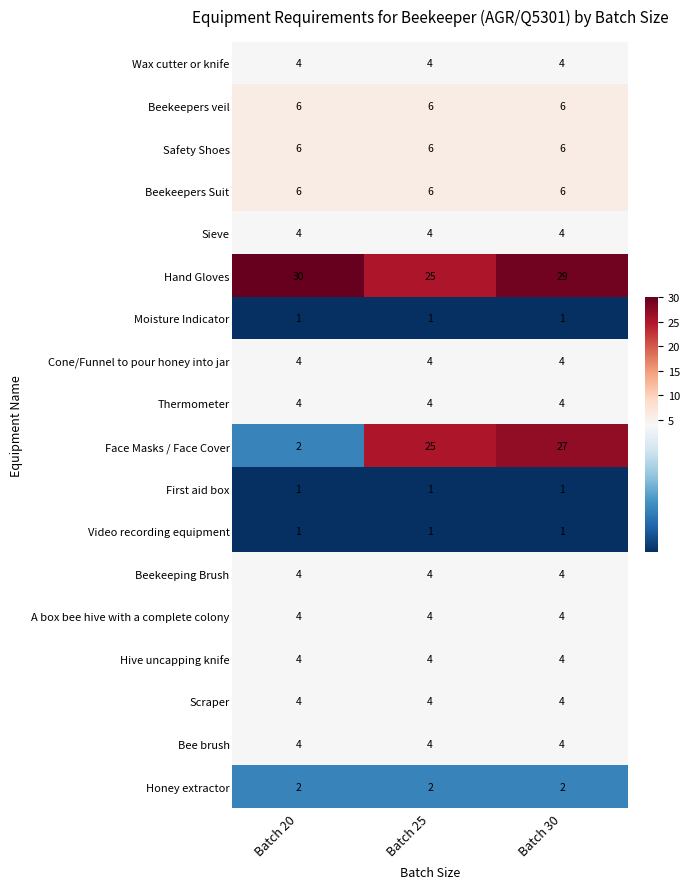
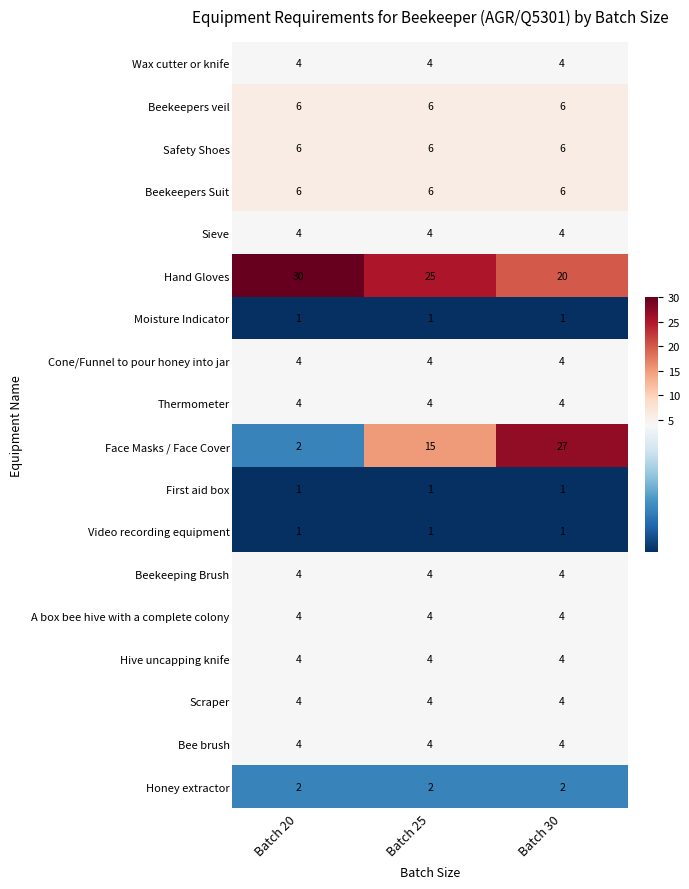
  {
    "Wax cutter or knife": {
      "Batch 20": 4,
      "Batch 25": 4,
      "Batch 30": 4
    },
    "Beekeepers veil": {
      "Batch 20": 6,
      "Batch 25": 6,
      "Batch 30": 6
    },
    "Safety Shoes": {
      "Batch 20": 6,
      "Batch 25": 6,
      "Batch 30": 6
    },
    "Beekeepers Suit": {
      "Batch 20": 6,
      "Batch 25": 6,
      "Batch 30": 6
    },
    "Sieve": {
      "Batch 20": 4,
      "Batch 25": 4,
      "Batch 30": 4
    },
    "Hand Gloves": {
      "Batch 20": 30,
      "Batch 25": 25,
-     "Batch 30": 29
+     "Batch 30": 20
    },
    "Moisture Indicator": {
      "Batch 20": 1,
      "Batch 25": 1,
      "Batch 30": 1
    },
    "Cone/Funnel to pour honey into jar": {
      "Batch 20": 4,
      "Batch 25": 4,
      "Batch 30": 4
    },
    "Thermometer": {
      "Batch 20": 4,
      "Batch 25": 4,
      "Batch 30": 4
    },
    "Face Masks / Face Cover": {
      "Batch 20": 2,
-     "Batch 25": 25,
+     "Batch 25": 15,
      "Batch 30": 27
    },
    "First aid box": {
      "Batch 20": 1,
      "Batch 25": 1,
      "Batch 30": 1
    },
    "Video recording equipment": {
      "Batch 20": 1,
      "Batch 25": 1,
      "Batch 30": 1
    },
    "Beekeeping Brush": {
      "Batch 20": 4,
      "Batch 25": 4,
      "Batch 30": 4
    },
    "A box bee hive with a complete colony": {
      "Batch 20": 4,
      "Batch 25": 4,
      "Batch 30": 4
    },
    "Hive uncapping knife": {
      "Batch 20": 4,
      "Batch 25": 4,
      "Batch 30": 4
    },
    "Scraper": {
      "Batch 20": 4,
      "Batch 25": 4,
      "Batch 30": 4
    },
    "Bee brush": {
      "Batch 20": 4,
      "Batch 25": 4,
      "Batch 30": 4
    },
    "Honey extractor": {
      "Batch 20": 2,
      "Batch 25": 2,
      "Batch 30": 2
    }
  }
